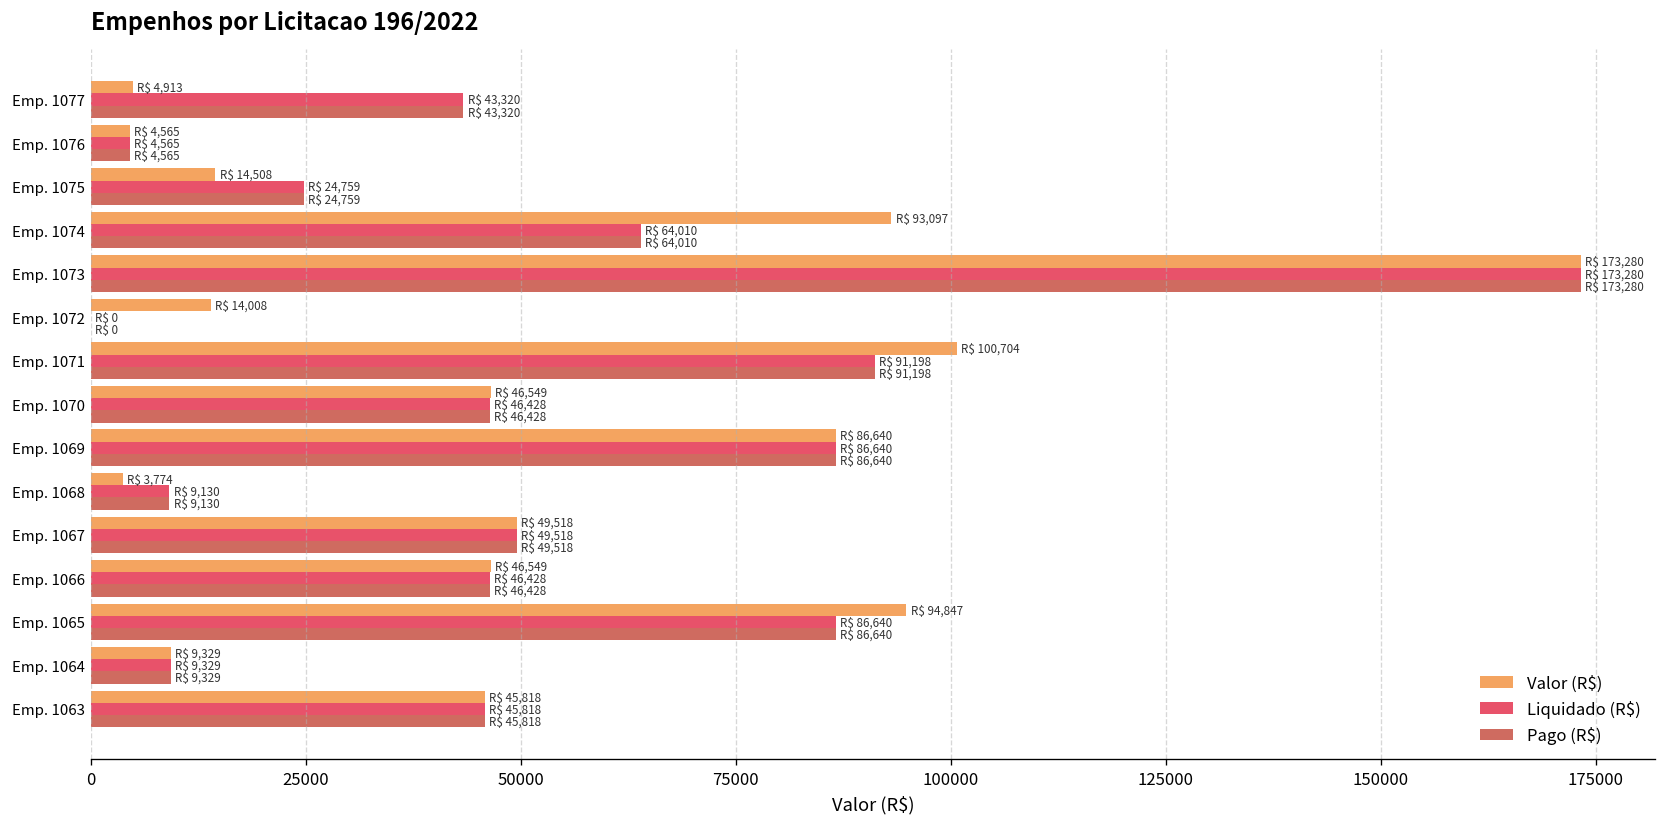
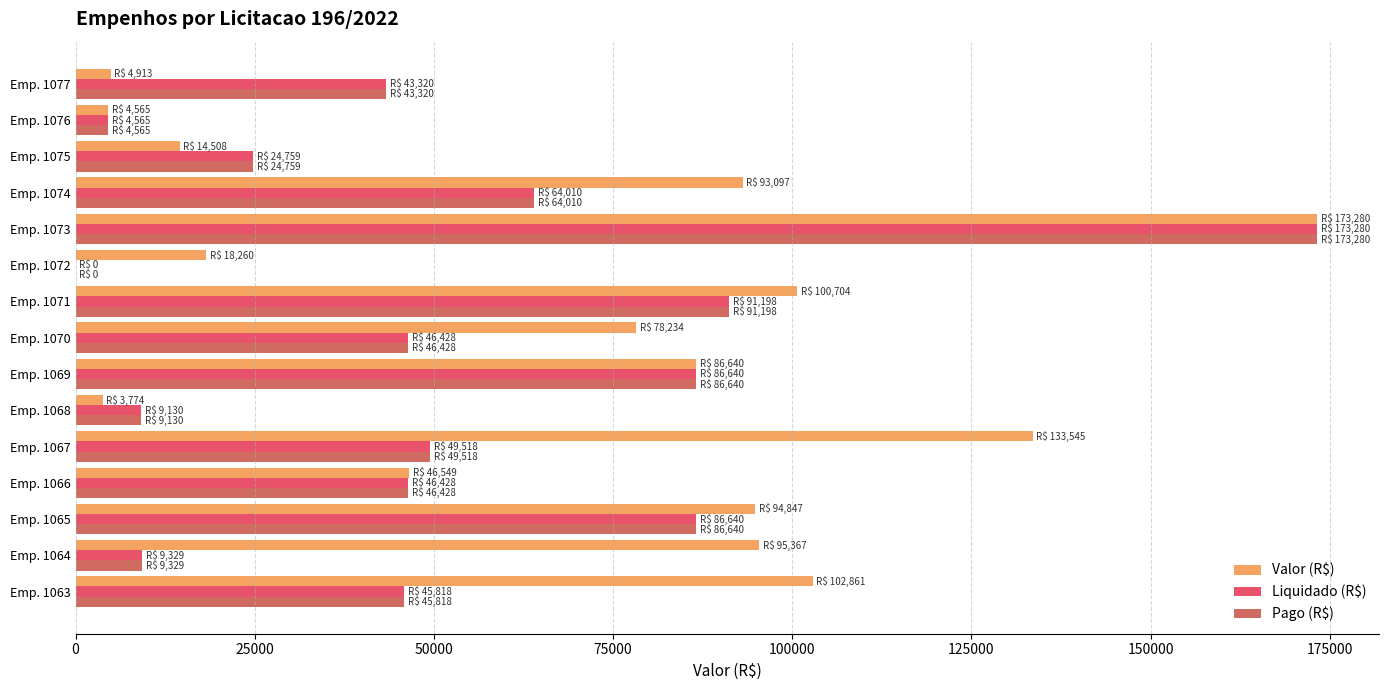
  {
    "Valor (R$)": {
      "Emp. 1077": "4,913",
      "Emp. 1076": "4,565",
      "Emp. 1075": "14,508",
      "Emp. 1074": "93,097",
      "Emp. 1073": "173,280",
-     "Emp. 1072": "14,008",
+     "Emp. 1072": "18,260",
      "Emp. 1071": "100,704",
-     "Emp. 1070": "46,549",
+     "Emp. 1070": "78,234",
      "Emp. 1069": "86,640",
      "Emp. 1068": "3,774",
-     "Emp. 1067": "49,518",
+     "Emp. 1067": "133,545",
      "Emp. 1066": "46,549",
      "Emp. 1065": "94,847",
-     "Emp. 1064": "9,329",
-     "Emp. 1063": "45,818"
+     "Emp. 1064": "95,367",
+     "Emp. 1063": "102,861"
    }
  }
